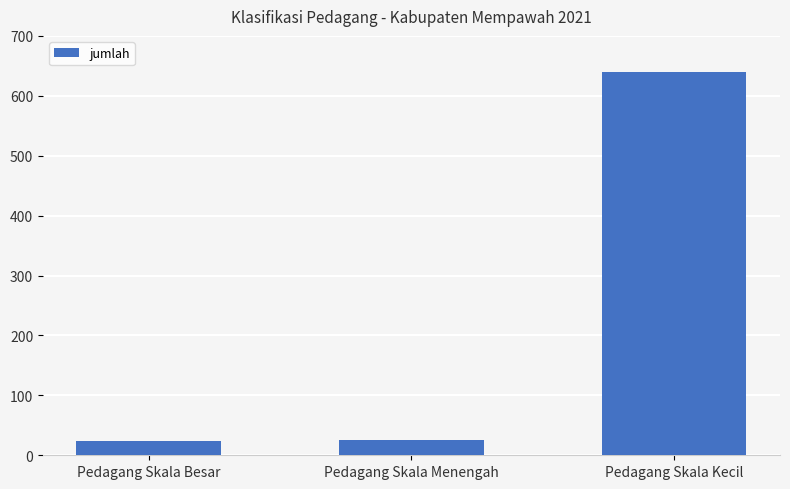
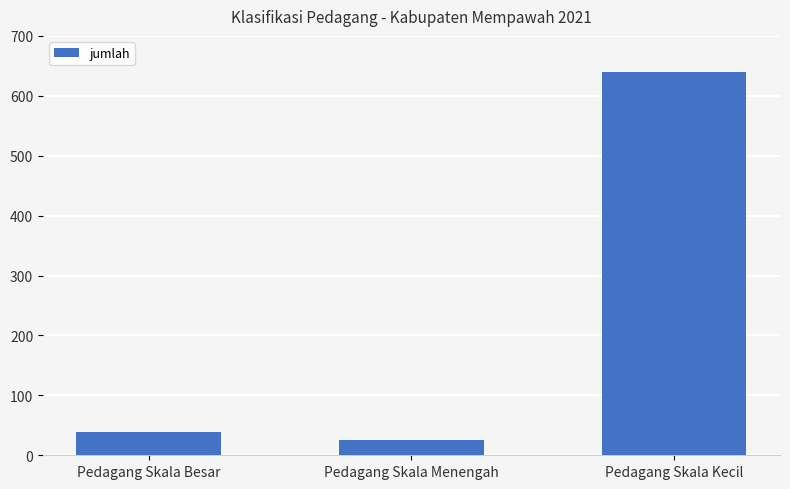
  {
-   "Pedagang Skala Besar": 20,
+   "Pedagang Skala Besar": 40,
    "Pedagang Skala Menengah": 30,
    "Pedagang Skala Kecil": 640
  }
